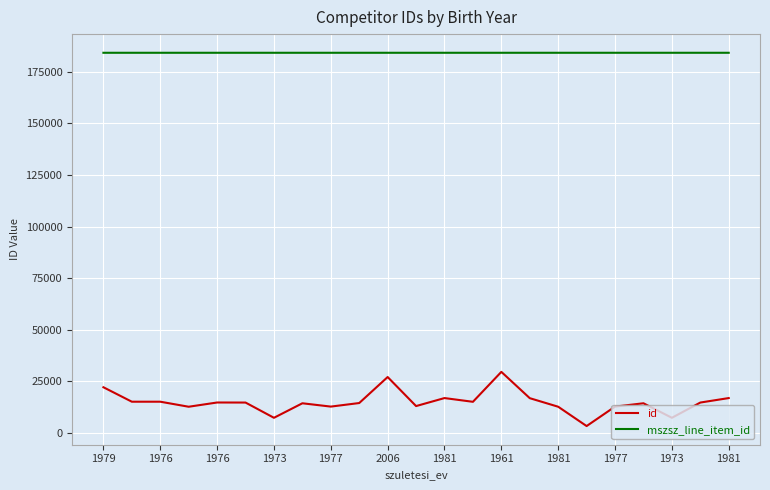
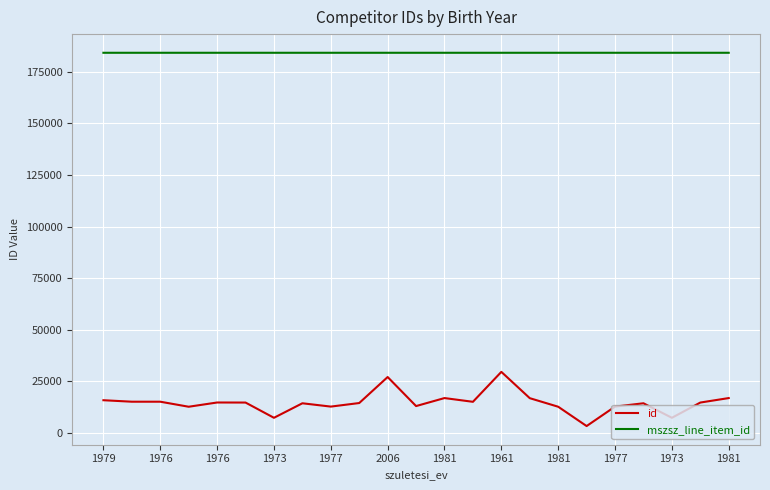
  {
    "id": {
-     "1979": 22000,
+     "1979": 16000,
      "2006": 27000,
      "1961": 30000
    },
    "mszsz_line_item_id": {
      "1979": 184000,
      "2006": 184000,
      "1961": 184000
    }
  }
